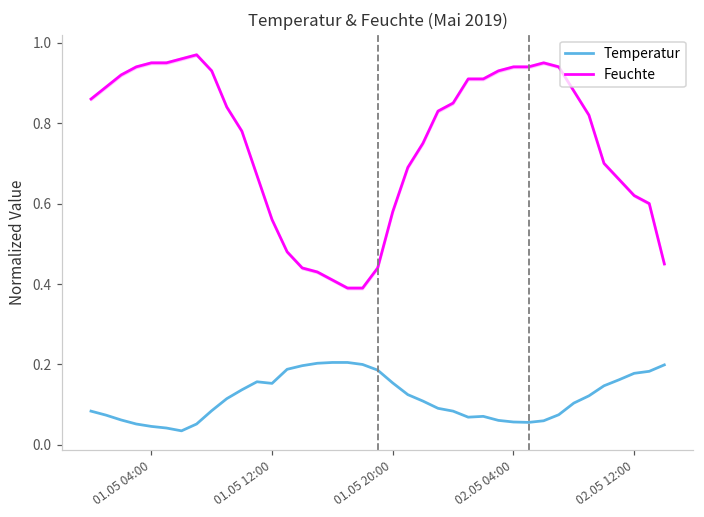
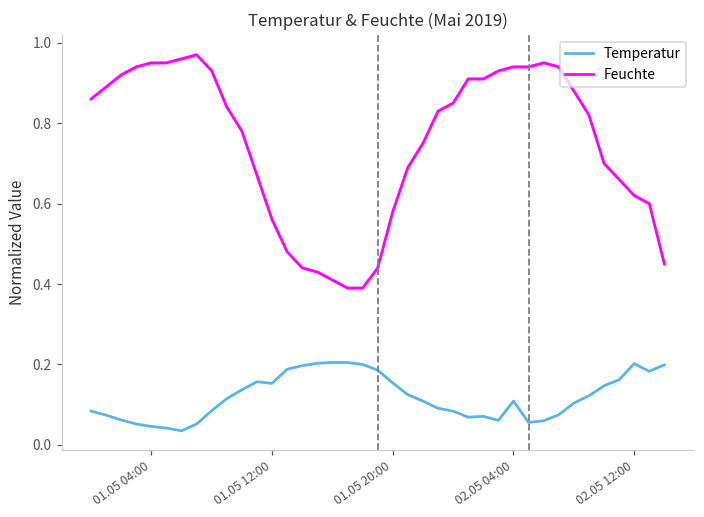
  {
    "Temperatur": {
      "01.05 04:00": 0.05,
      "01.05 12:00": 0.15,
      "01.05 20:00": 0.15,
-     "02.05 04:00": 0.06,
-     "02.05 12:00": 0.18
+     "02.05 04:00": 0.11,
+     "02.05 12:00": 0.20
    }
  }
